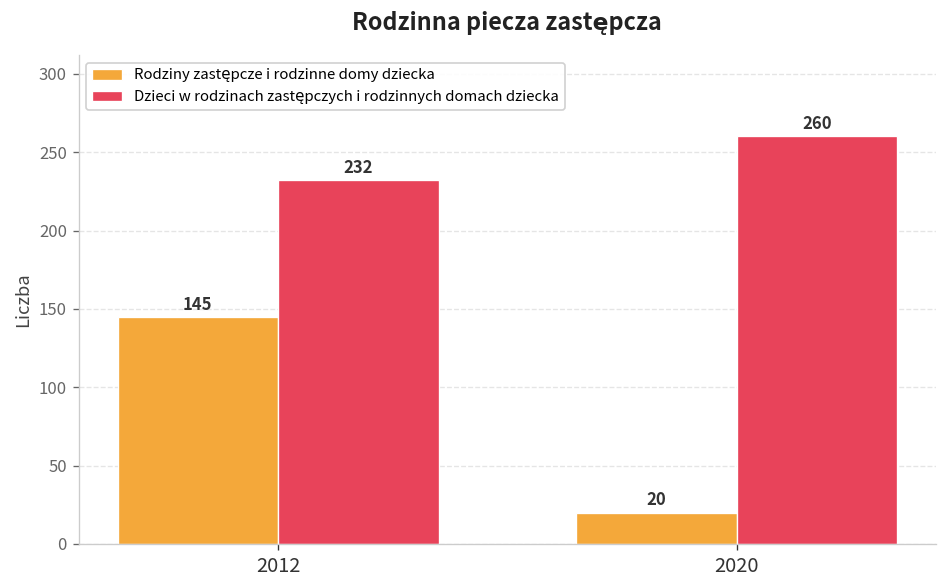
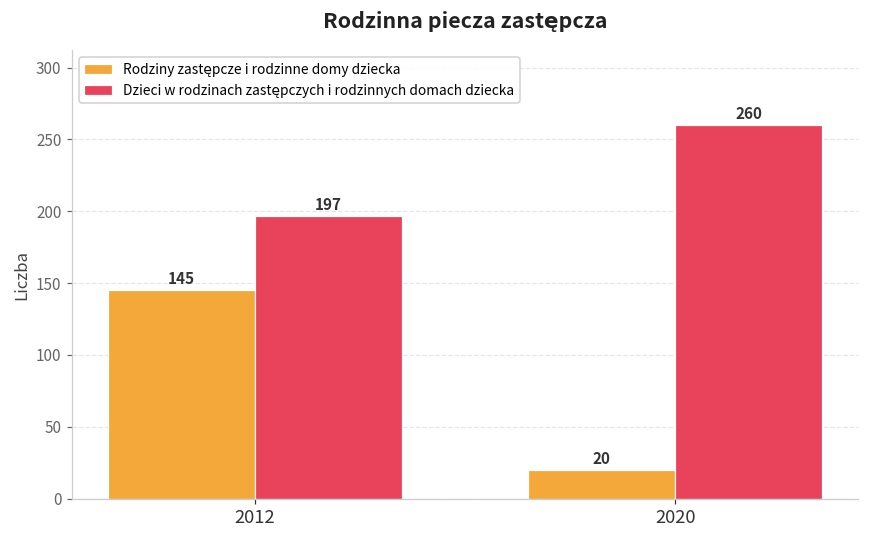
  {
    "Rodziny zastępcze i rodzinne domy dziecka": {
      "2012": 145,
      "2020": 20
    },
    "Dzieci w rodzinach zastępczych i rodzinnych domach dziecka": {
-     "2012": 232,
+     "2012": 197,
      "2020": 260
    }
  }
